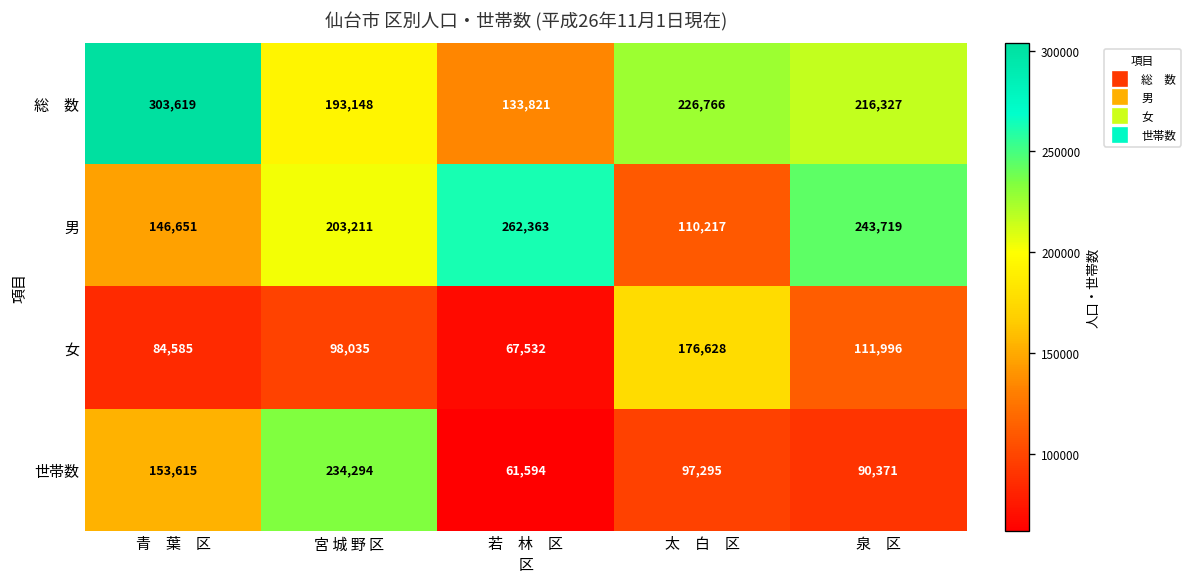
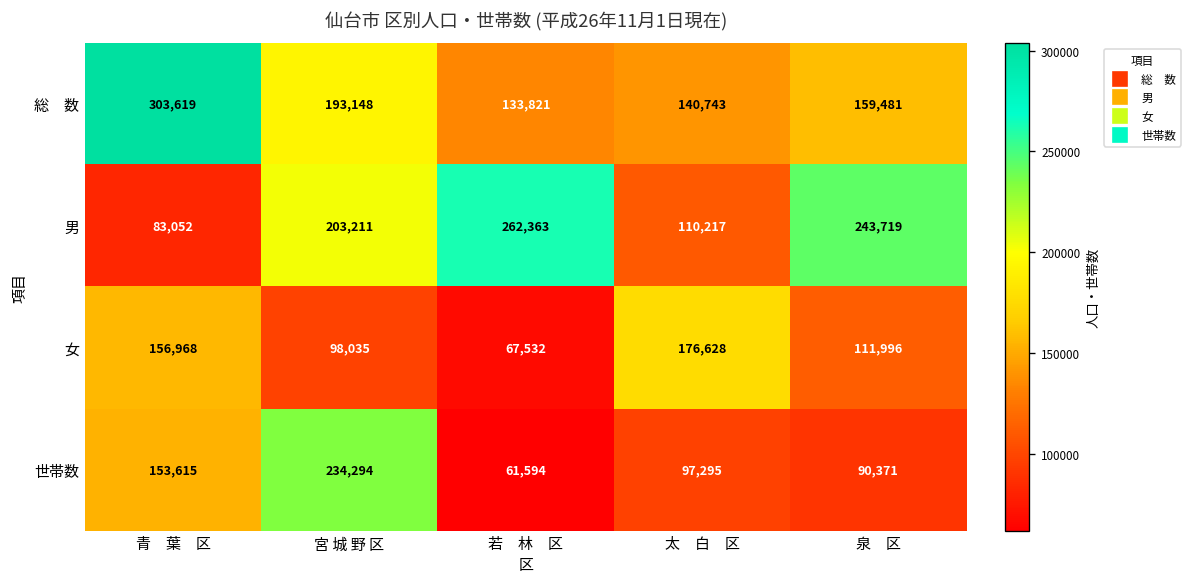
  {
    "総 数": {
      "青 葉 区": "303,619",
      "宮 城 野 区": "193,148",
      "若 林 区": "133,821",
-     "太 白 区": "226,766",
-     "泉 区": "216,327"
+     "太 白 区": "140,743",
+     "泉 区": "159,481"
    },
    "男": {
-     "青 葉 区": "146,651",
+     "青 葉 区": "83,052",
      "宮 城 野 区": "203,211",
      "若 林 区": "262,363",
      "太 白 区": "110,217",
      "泉 区": "243,719"
    },
    "女": {
-     "青 葉 区": "84,585",
+     "青 葉 区": "156,968",
      "宮 城 野 区": "98,035",
      "若 林 区": "67,532",
      "太 白 区": "176,628",
      "泉 区": "111,996"
    },
    "世帯数": {
      "青 葉 区": "153,615",
      "宮 城 野 区": "234,294",
      "若 林 区": "61,594",
      "太 白 区": "97,295",
      "泉 区": "90,371"
    }
  }
